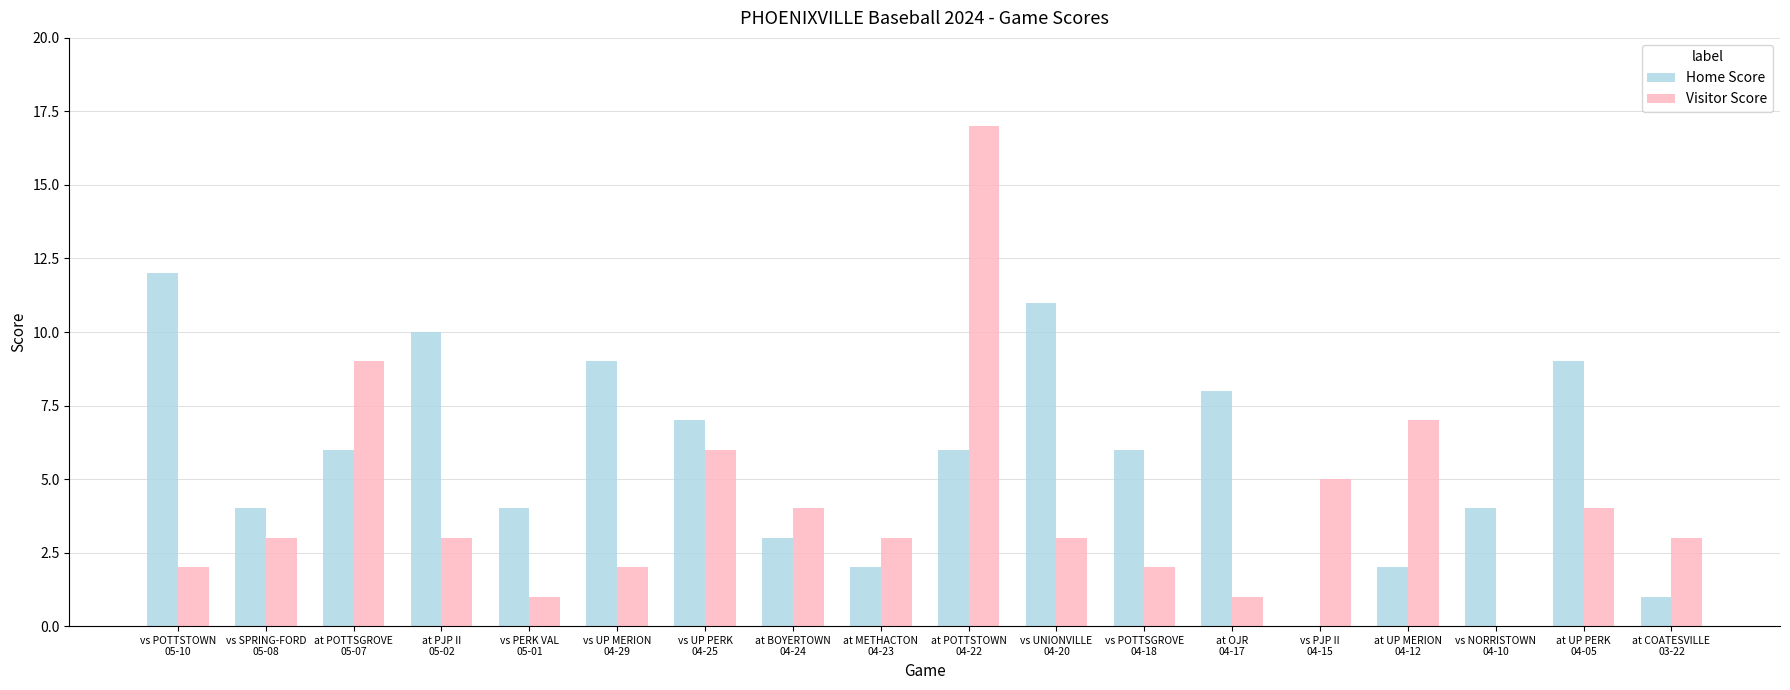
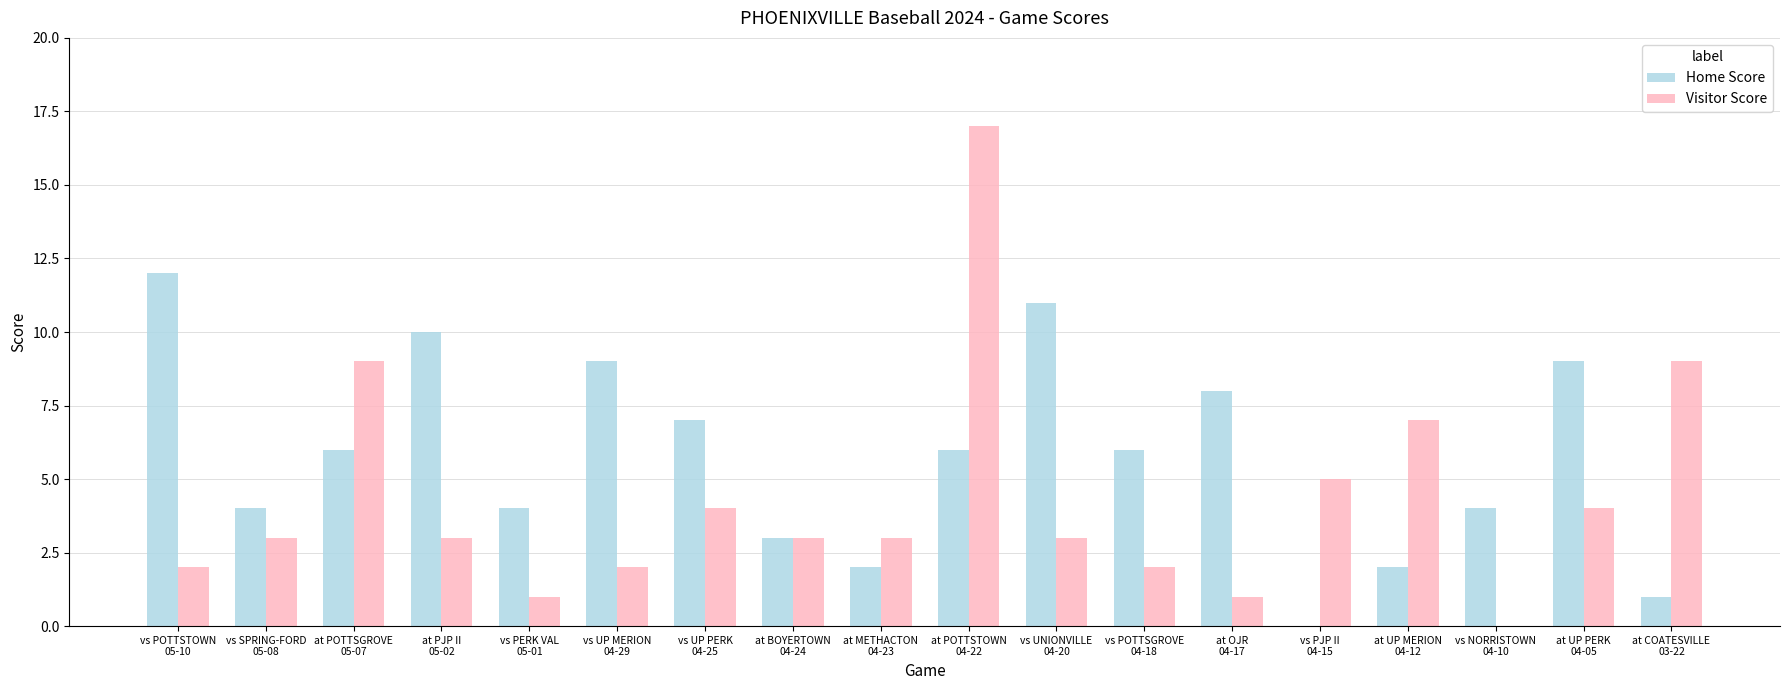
  {
    "Home Score": {
      "vs POTTSTOWN 05-10": 12,
      "vs SPRING-FORD 05-08": 4,
      "at POTTSGROVE 05-07": 6,
      "at PJP II 05-02": 10,
      "vs PERK VAL 05-01": 4,
      "vs UP MERION 04-29": 9,
      "vs UP PERK 04-25": 7,
      "at BOYERTOWN 04-24": 3,
      "at METHACTON 04-23": 2,
      "at POTTSTOWN 04-22": 6,
      "vs UNIONVILLE 04-20": 11,
      "vs POTTSGROVE 04-18": 6,
      "at OJR 04-17": 8,
      "vs PJP II 04-15": 0,
      "at UP MERION 04-12": 2,
      "vs NORRISTOWN 04-10": 4,
      "at UP PERK 04-05": 9,
      "at COATESVILLE 03-22": 1
    },
    "Visitor Score": {
      "vs POTTSTOWN 05-10": 2,
      "vs SPRING-FORD 05-08": 3,
      "at POTTSGROVE 05-07": 9,
      "at PJP II 05-02": 3,
      "vs PERK VAL 05-01": 1,
      "vs UP MERION 04-29": 2,
-     "vs UP PERK 04-25": 6,
-     "at BOYERTOWN 04-24": 4,
+     "vs UP PERK 04-25": 4,
+     "at BOYERTOWN 04-24": 3,
      "at METHACTON 04-23": 3,
      "at POTTSTOWN 04-22": 17,
      "vs UNIONVILLE 04-20": 3,
      "vs POTTSGROVE 04-18": 2,
      "at OJR 04-17": 1,
      "vs PJP II 04-15": 5,
      "at UP MERION 04-12": 7,
      "vs NORRISTOWN 04-10": 0,
      "at UP PERK 04-05": 4,
-     "at COATESVILLE 03-22": 3
+     "at COATESVILLE 03-22": 9
    }
  }
